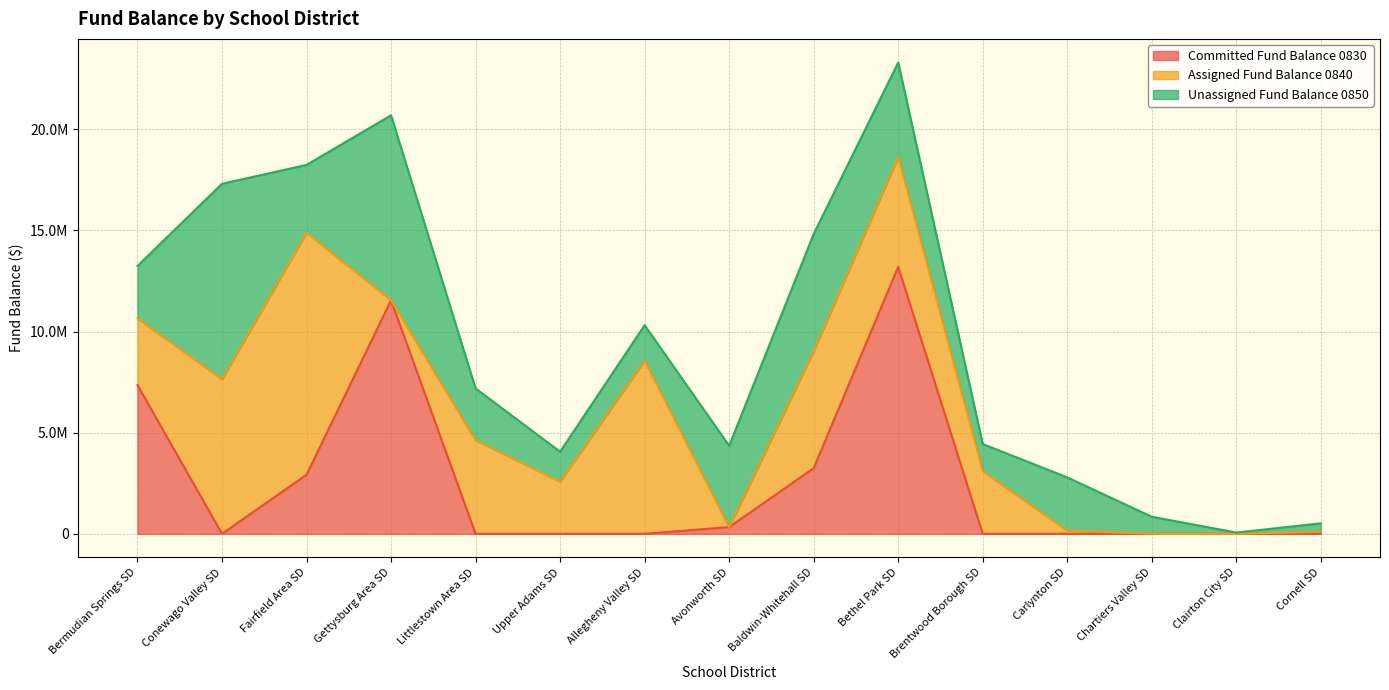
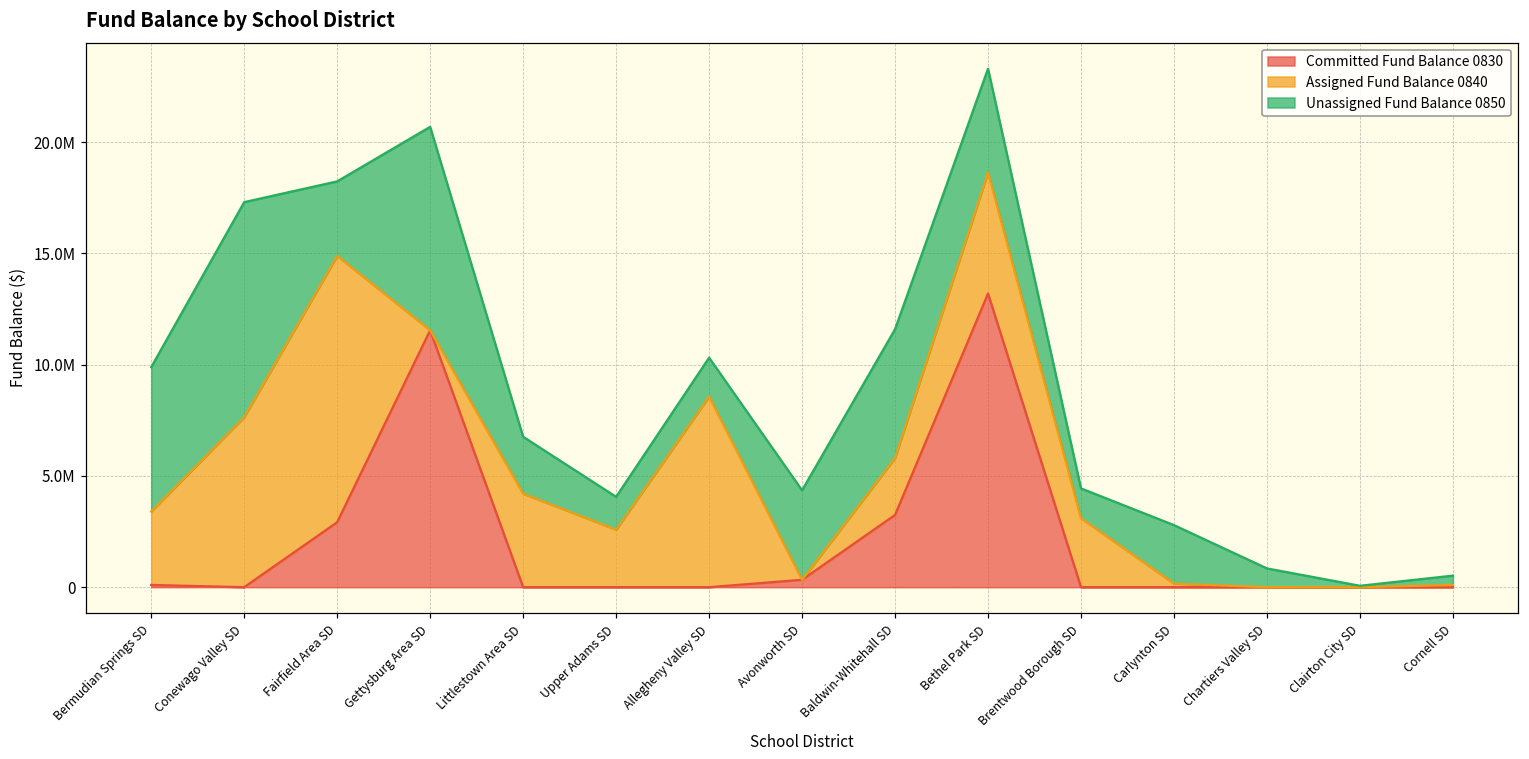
  {
    "Committed Fund Balance 0830": {
-     "Bermudian Springs SD": 7400000,
+     "Bermudian Springs SD": 100000,
      "Conewago Valley SD": 0,
      "Fairfield Area SD": 2900000,
      "Littlestown Area SD": 0,
      "Upper Adams SD": 0,
      "Allegheny Valley SD": 0,
      "Baldwin-Whitehall SD": 3200000,
      "Bethel Park SD": 13200000,
      "Brentwood Borough SD": 0,
      "Carlynton SD": 0
    },
    "Assigned Fund Balance 0840": {
      "Bermudian Springs SD": 3300000,
      "Conewago Valley SD": 7600000,
      "Fairfield Area SD": 12000000,
-     "Littlestown Area SD": 4600000,
+     "Littlestown Area SD": 4200000,
      "Upper Adams SD": 2600000,
      "Allegheny Valley SD": 8600000,
-     "Baldwin-Whitehall SD": 5800000,
+     "Baldwin-Whitehall SD": 2600000,
      "Bethel Park SD": 5400000,
      "Brentwood Borough SD": 3100000,
      "Carlynton SD": 200000
    },
    "Unassigned Fund Balance 0850": {
-     "Bermudian Springs SD": 2600000,
+     "Bermudian Springs SD": 6500000,
      "Conewago Valley SD": 9700000,
      "Fairfield Area SD": 3300000,
      "Gettysburg Area SD": 9100000,
      "Littlestown Area SD": 2600000,
      "Upper Adams SD": 1500000,
      "Allegheny Valley SD": 1700000,
      "Avonworth SD": 4000000,
      "Baldwin-Whitehall SD": 5800000,
      "Bethel Park SD": 4700000,
      "Brentwood Borough SD": 1300000,
      "Carlynton SD": 2600000,
      "Chartiers Valley SD": 800000,
      "Cornell SD": 400000
    }
  }
